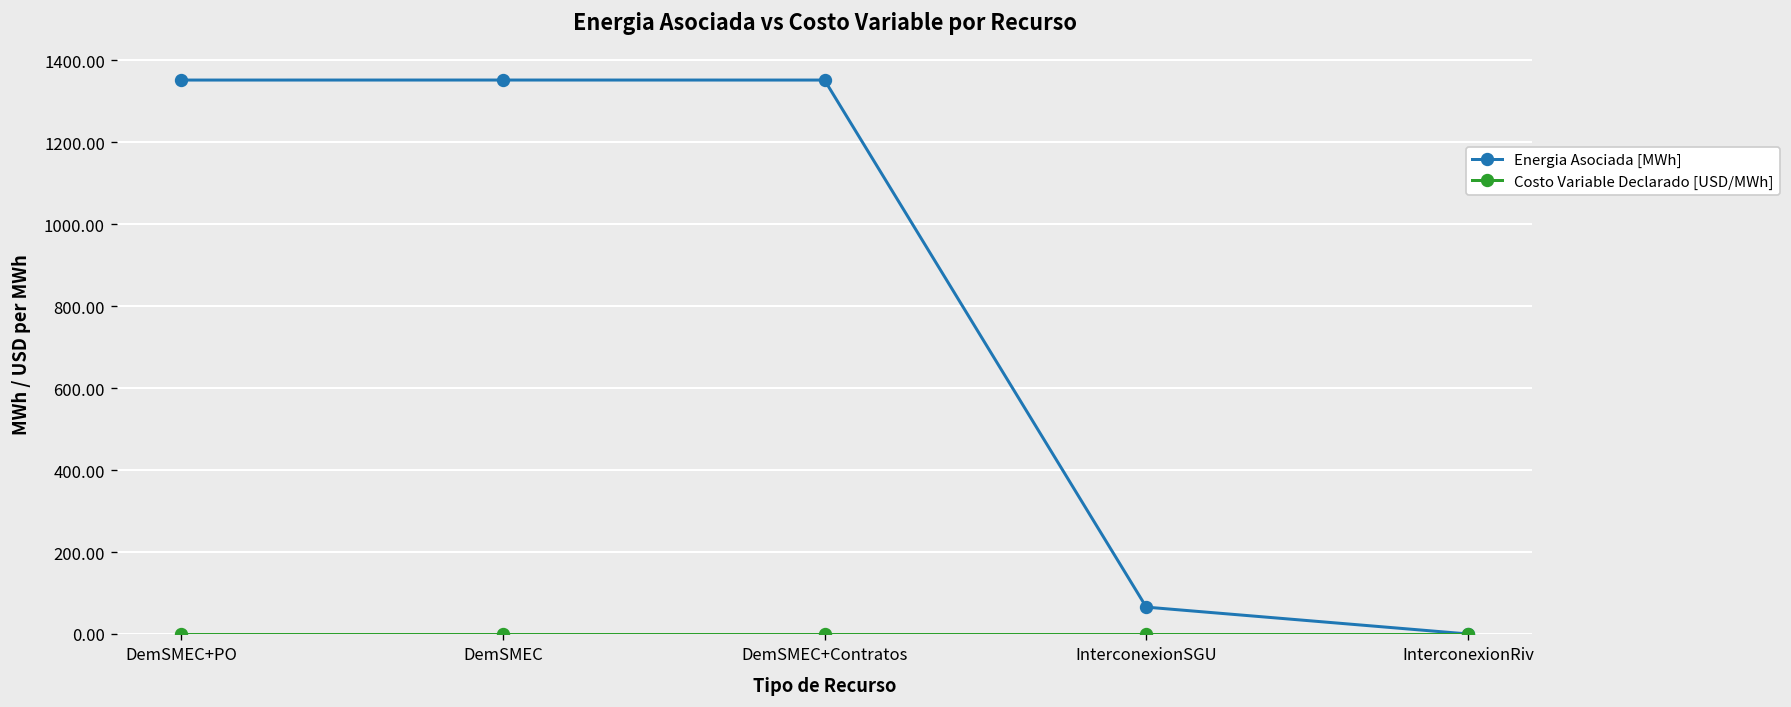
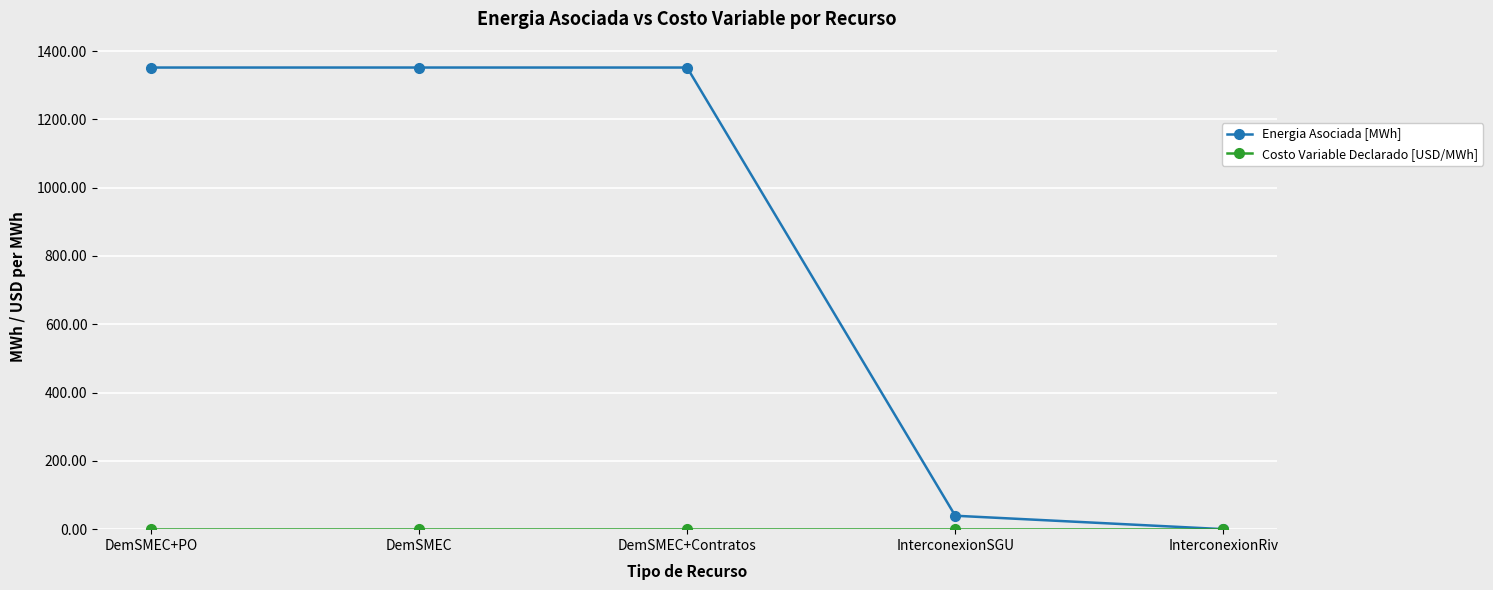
  {
    "Energia Asociada [MWh]": {
      "DemSMEC+PO": 1350,
      "DemSMEC": 1350,
      "DemSMEC+Contratos": 1350,
-     "InterconexionSGU": 70
+     "InterconexionSGU": 40
    },
    "Costo Variable Declarado [USD/MWh]": {
      "DemSMEC+PO": 0,
      "DemSMEC": 0,
      "DemSMEC+Contratos": 0,
      "InterconexionSGU": 0
    }
  }
